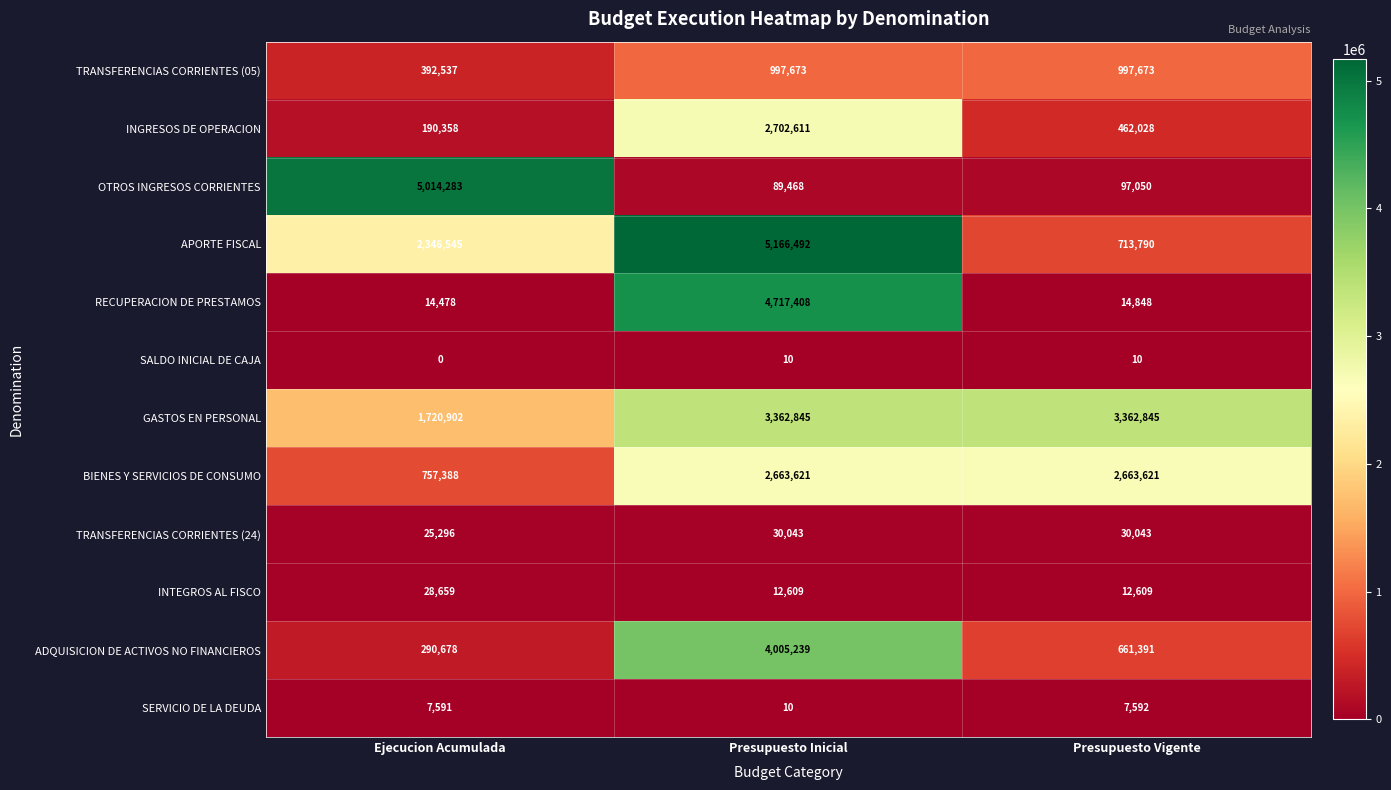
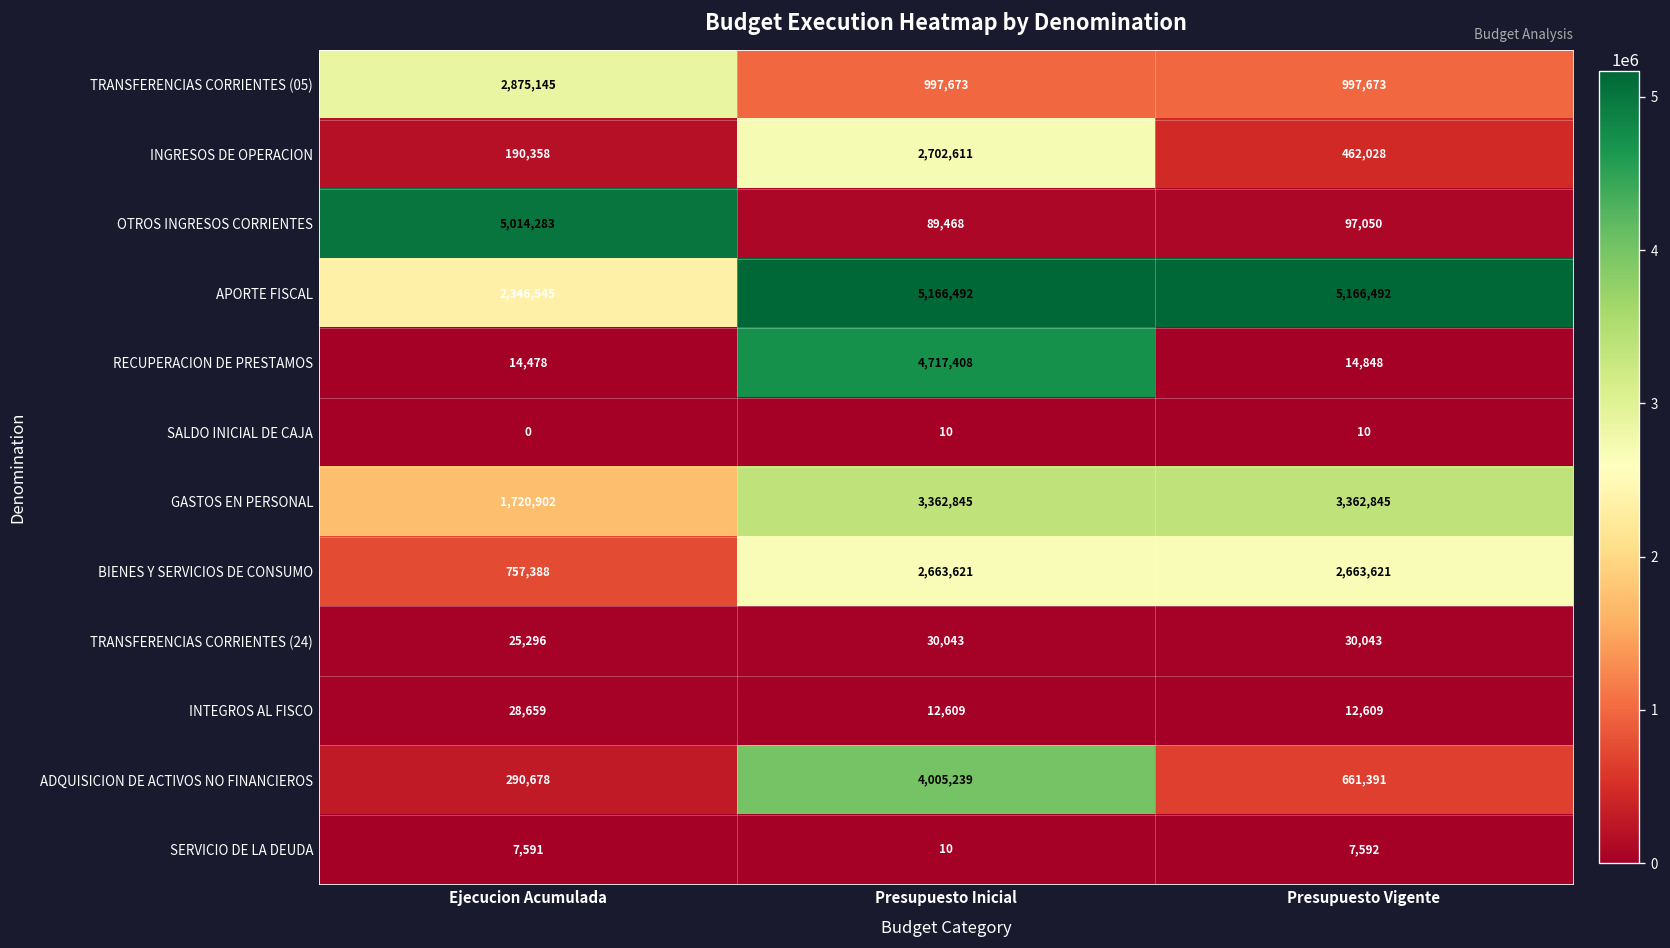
  {
    "TRANSFERENCIAS CORRIENTES (05)": {
-     "Ejecucion Acumulada": "392,537",
+     "Ejecucion Acumulada": "2,875,145",
      "Presupuesto Inicial": "997,673",
      "Presupuesto Vigente": "997,673"
    },
    "INGRESOS DE OPERACION": {
      "Ejecucion Acumulada": "190,358",
      "Presupuesto Inicial": "2,702,611",
      "Presupuesto Vigente": "462,028"
    },
    "OTROS INGRESOS CORRIENTES": {
      "Ejecucion Acumulada": "5,014,283",
      "Presupuesto Inicial": "89,468",
      "Presupuesto Vigente": "97,050"
    },
    "APORTE FISCAL": {
      "Ejecucion Acumulada": "2,346,545",
      "Presupuesto Inicial": "5,166,492",
-     "Presupuesto Vigente": "713,790"
+     "Presupuesto Vigente": "5,166,492"
    },
    "RECUPERACION DE PRESTAMOS": {
      "Ejecucion Acumulada": "14,478",
      "Presupuesto Inicial": "4,717,408",
      "Presupuesto Vigente": "14,848"
    },
    "SALDO INICIAL DE CAJA": {
      "Ejecucion Acumulada": "0",
      "Presupuesto Inicial": "10",
      "Presupuesto Vigente": "10"
    },
    "GASTOS EN PERSONAL": {
      "Ejecucion Acumulada": "1,720,902",
      "Presupuesto Inicial": "3,362,845",
      "Presupuesto Vigente": "3,362,845"
    },
    "BIENES Y SERVICIOS DE CONSUMO": {
      "Ejecucion Acumulada": "757,388",
      "Presupuesto Inicial": "2,663,621",
      "Presupuesto Vigente": "2,663,621"
    },
    "TRANSFERENCIAS CORRIENTES (24)": {
      "Ejecucion Acumulada": "25,296",
      "Presupuesto Inicial": "30,043",
      "Presupuesto Vigente": "30,043"
    },
    "INTEGROS AL FISCO": {
      "Ejecucion Acumulada": "28,659",
      "Presupuesto Inicial": "12,609",
      "Presupuesto Vigente": "12,609"
    },
    "ADQUISICION DE ACTIVOS NO FINANCIEROS": {
      "Ejecucion Acumulada": "290,678",
      "Presupuesto Inicial": "4,005,239",
      "Presupuesto Vigente": "661,391"
    },
    "SERVICIO DE LA DEUDA": {
      "Ejecucion Acumulada": "7,591",
      "Presupuesto Inicial": "10",
      "Presupuesto Vigente": "7,592"
    }
  }
